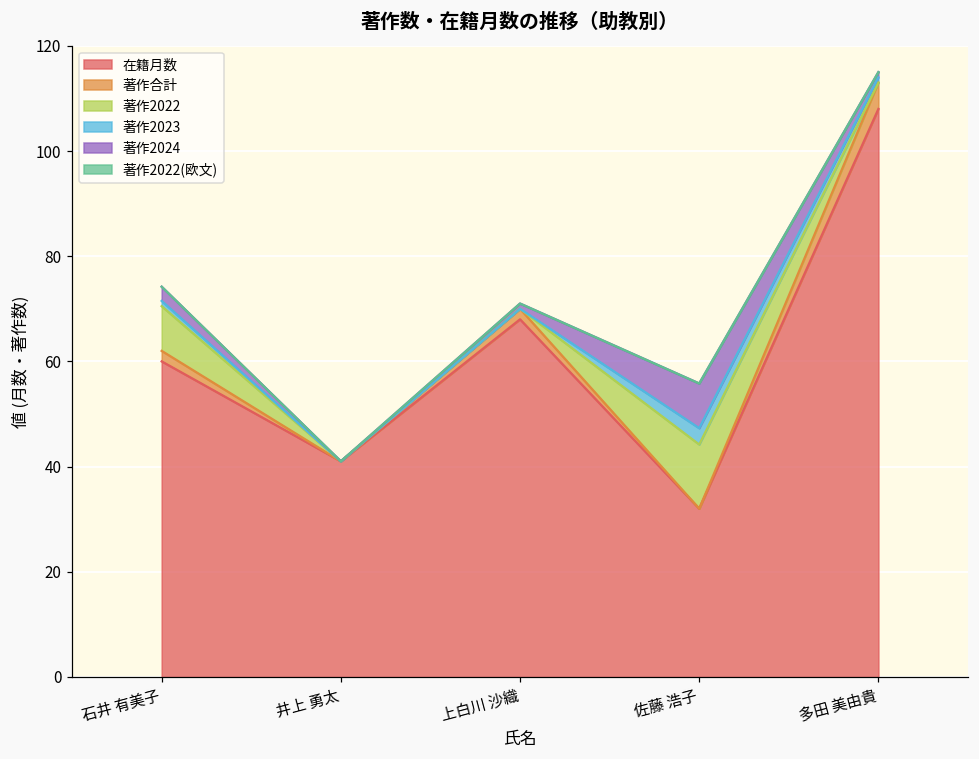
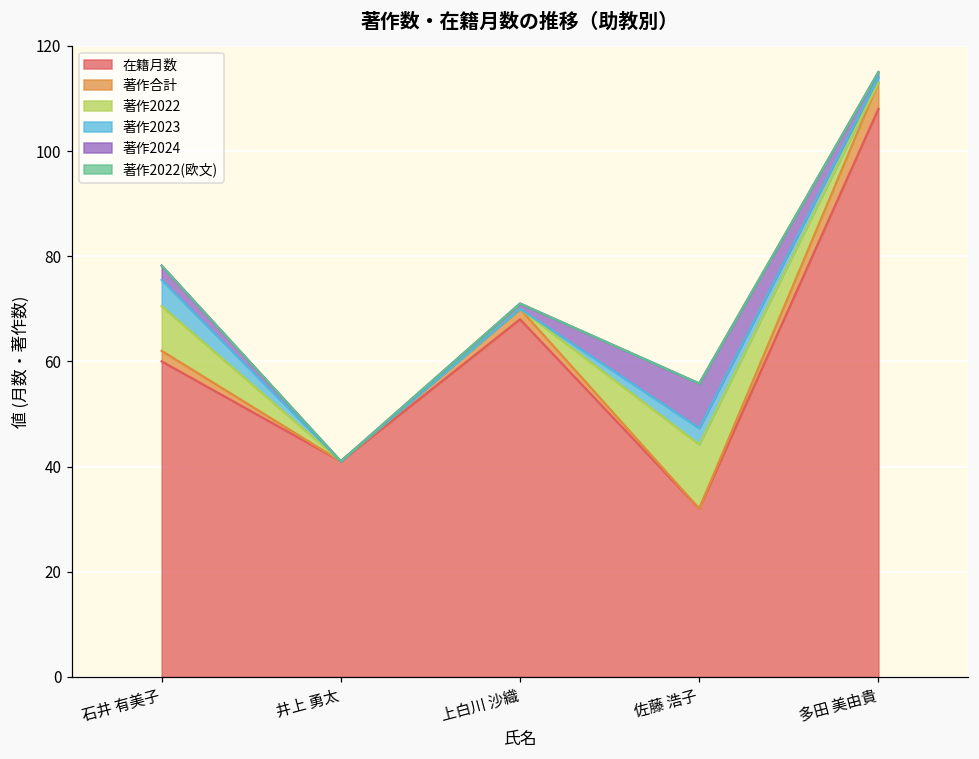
  {
    "著作2022": {
      "石井 有美子": 9,
      "佐藤 浩子": 12
    },
    "著作2023": {
-     "石井 有美子": 1,
+     "石井 有美子": 5,
      "佐藤 浩子": 3,
      "多田 美由貴": 1
    }
  }
